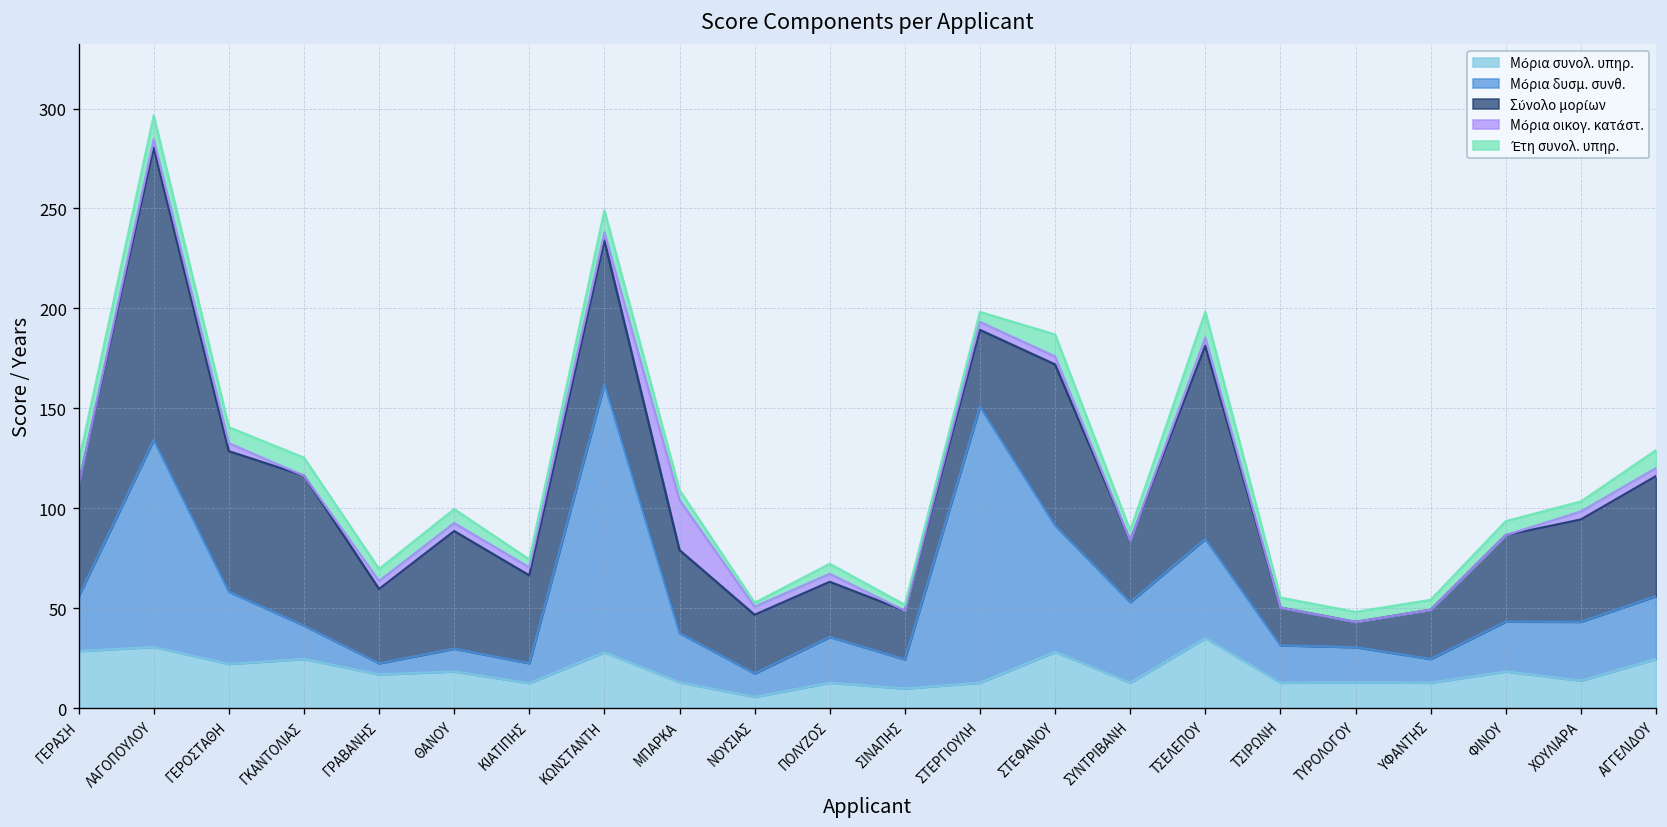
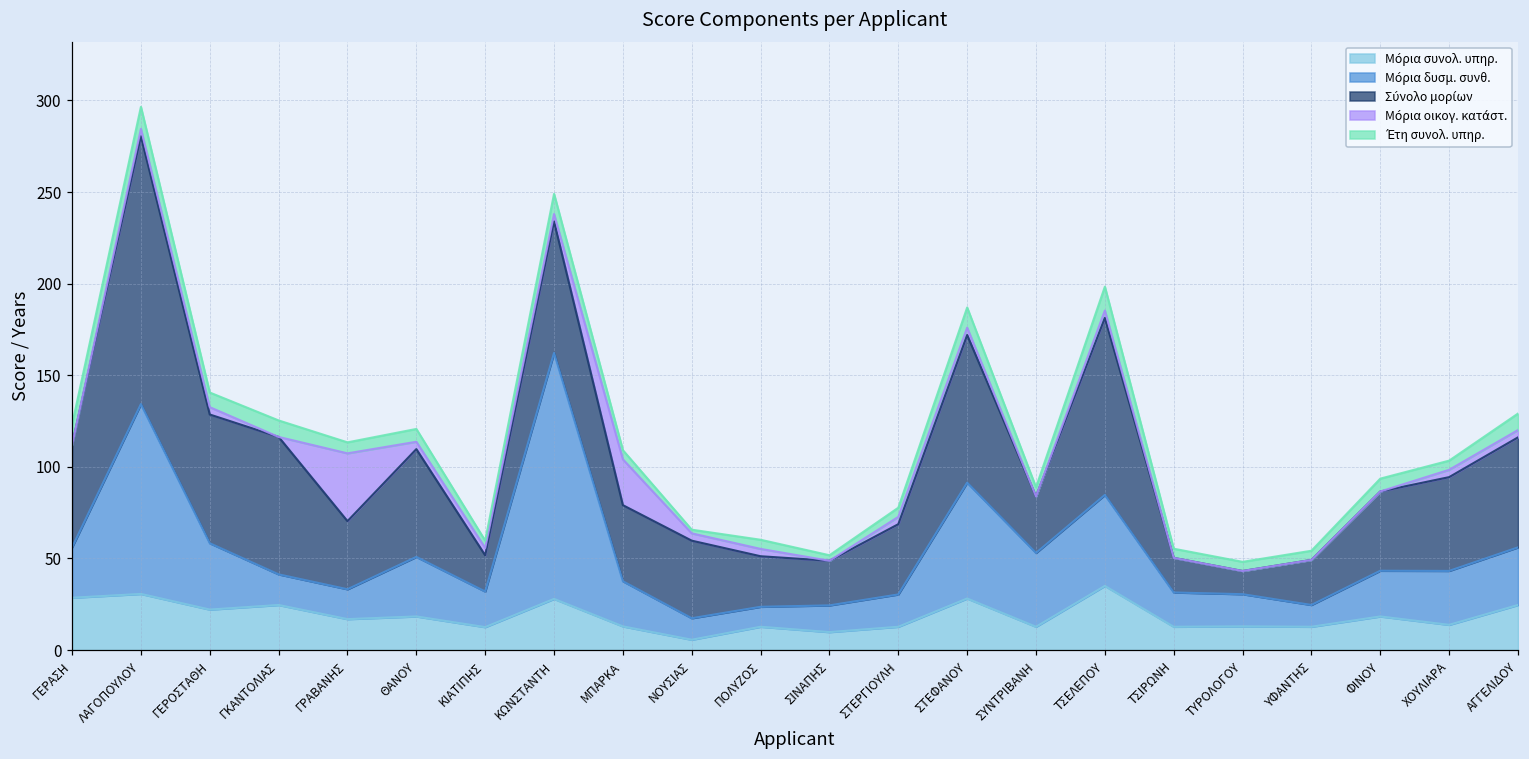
  {
    "Μόρια δυσμ. συνθ.": {
      "ΓΕΡΑΣΗ": 27,
      "ΛΑΓΟΠΟΥΛΟΥ": 104,
      "ΓΕΡΟΣΤΑΘΗ": 36,
      "ΓΚΑΝΤΟΛΙΑΣ": 17,
-     "ΓΡΑΒΑΝΗΣ": 6,
-     "ΘΑΝΟΥ": 11,
-     "ΚΙΑΤΙΠΗΣ": 10,
+     "ΓΡΑΒΑΝΗΣ": 16,
+     "ΘΑΝΟΥ": 33,
+     "ΚΙΑΤΙΠΗΣ": 19,
      "ΚΩΝΣΤΑΝΤΗ": 134,
      "ΜΠΑΡΚΑ": 25,
      "ΝΟΥΣΙΑΣ": 12,
-     "ΠΟΛΥΖΟΣ": 23,
+     "ΠΟΛΥΖΟΣ": 11,
      "ΣΙΝΑΠΗΣ": 15,
-     "ΣΤΕΡΓΙΟΥΛΗ": 138,
+     "ΣΤΕΡΓΙΟΥΛΗ": 18,
      "ΣΤΕΦΑΝΟΥ": 63,
      "ΣΥΝΤΡΙΒΑΝΗ": 40,
      "ΤΣΕΛΕΠΟΥ": 50,
      "ΤΣΙΡΩΝΗ": 19,
      "ΤΥΡΟΛΟΓΟΥ": 18,
      "ΥΦΑΝΤΗΣ": 12,
      "ΦΙΝΟΥ": 25,
      "ΧΟΥΛΙΑΡΑ": 29,
      "ΑΓΓΕΛΙΔΟΥ": 31
    },
    "Σύνολο μορίων": {
      "ΛΑΓΟΠΟΥΛΟΥ": 146,
      "ΓΕΡΟΣΤΑΘΗ": 70,
      "ΓΡΑΒΑΝΗΣ": 37,
      "ΘΑΝΟΥ": 59,
-     "ΚΙΑΤΙΠΗΣ": 44,
+     "ΚΙΑΤΙΠΗΣ": 20,
      "ΚΩΝΣΤΑΝΤΗ": 72,
      "ΜΠΑΡΚΑ": 42,
-     "ΝΟΥΣΙΑΣ": 29,
+     "ΝΟΥΣΙΑΣ": 42,
      "ΠΟΛΥΖΟΣ": 28,
      "ΣΤΕΡΓΙΟΥΛΗ": 38,
      "ΣΤΕΦΑΝΟΥ": 81,
      "ΤΣΕΛΕΠΟΥ": 97,
      "ΧΟΥΛΙΑΡΑ": 51,
      "ΑΓΓΕΛΙΔΟΥ": 60
    },
    "Μόρια οικογ. κατάστ.": {
      "ΛΑΓΟΠΟΥΛΟΥ": 4,
      "ΓΕΡΟΣΤΑΘΗ": 4,
-     "ΓΡΑΒΑΝΗΣ": 4,
+     "ΓΡΑΒΑΝΗΣ": 37,
      "ΘΑΝΟΥ": 4,
      "ΚΙΑΤΙΠΗΣ": 4,
      "ΚΩΝΣΤΑΝΤΗ": 4,
      "ΜΠΑΡΚΑ": 25,
      "ΝΟΥΣΙΑΣ": 4,
      "ΠΟΛΥΖΟΣ": 4,
      "ΣΤΕΡΓΙΟΥΛΗ": 4,
      "ΣΤΕΦΑΝΟΥ": 4,
      "ΤΣΕΛΕΠΟΥ": 4,
      "ΧΟΥΛΙΑΡΑ": 4,
      "ΑΓΓΕΛΙΔΟΥ": 4
    }
  }
